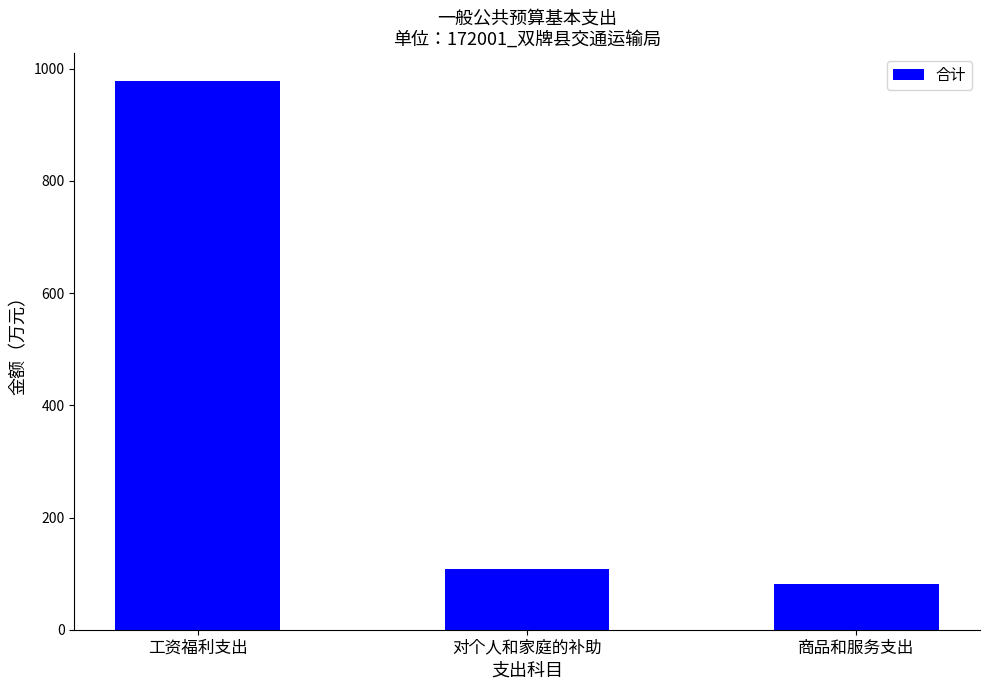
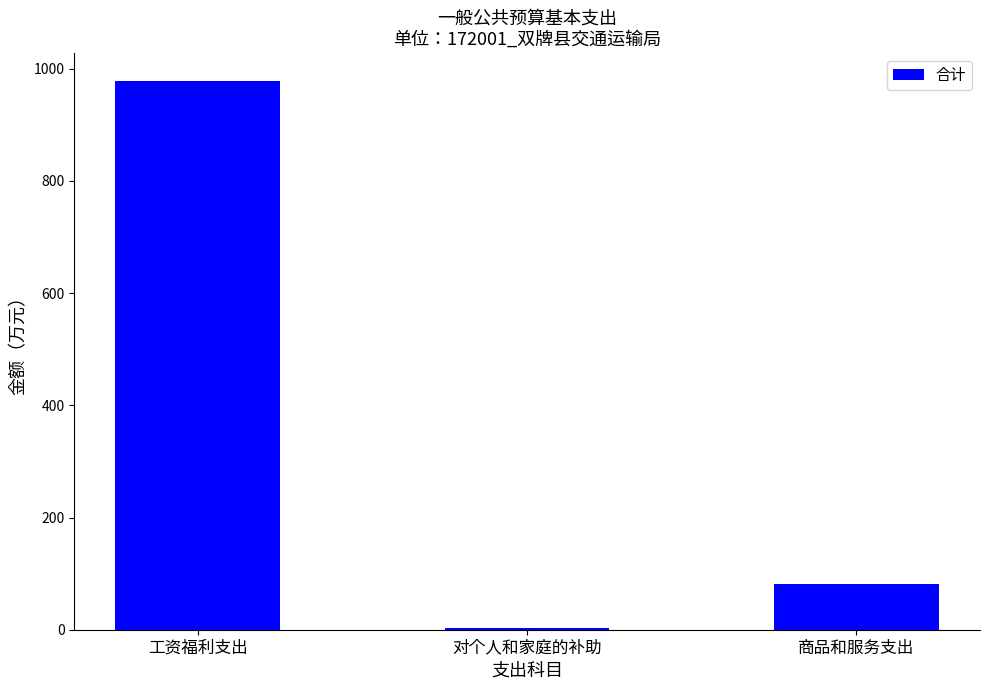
  {
    "工资福利支出": 980,
-   "对个人和家庭的补助": 110,
+   "对个人和家庭的补助": 0,
    "商品和服务支出": 80
  }
